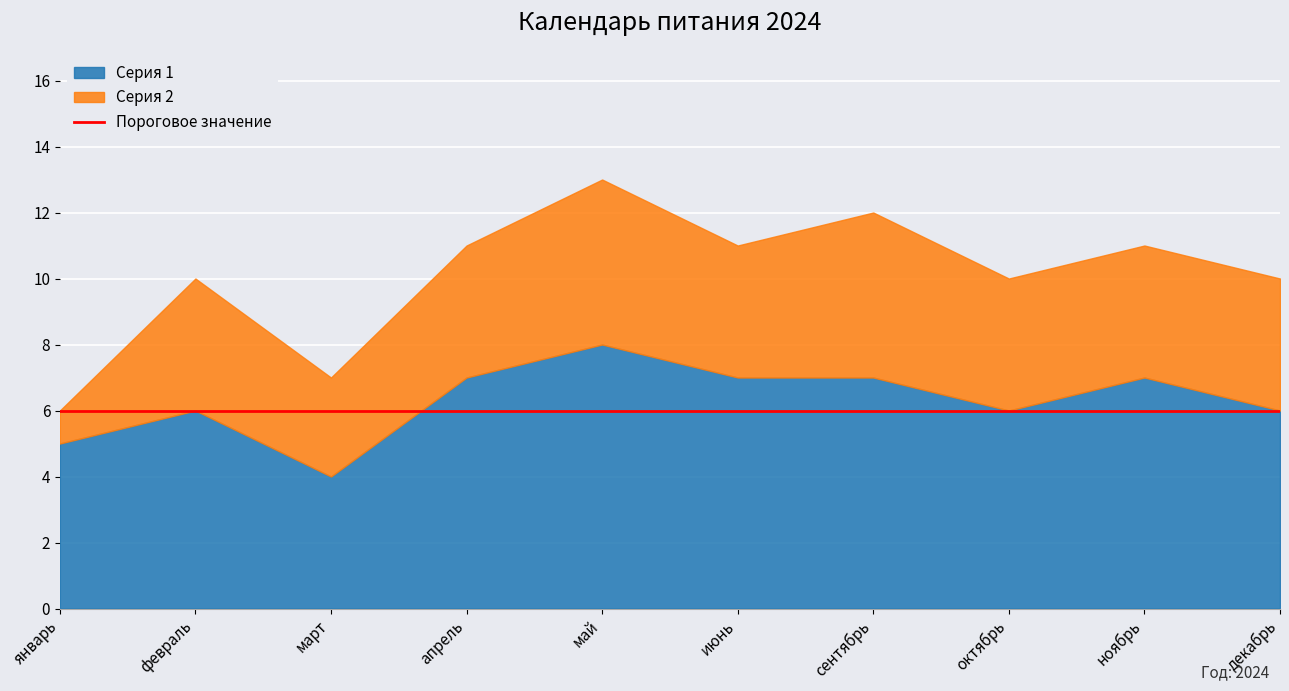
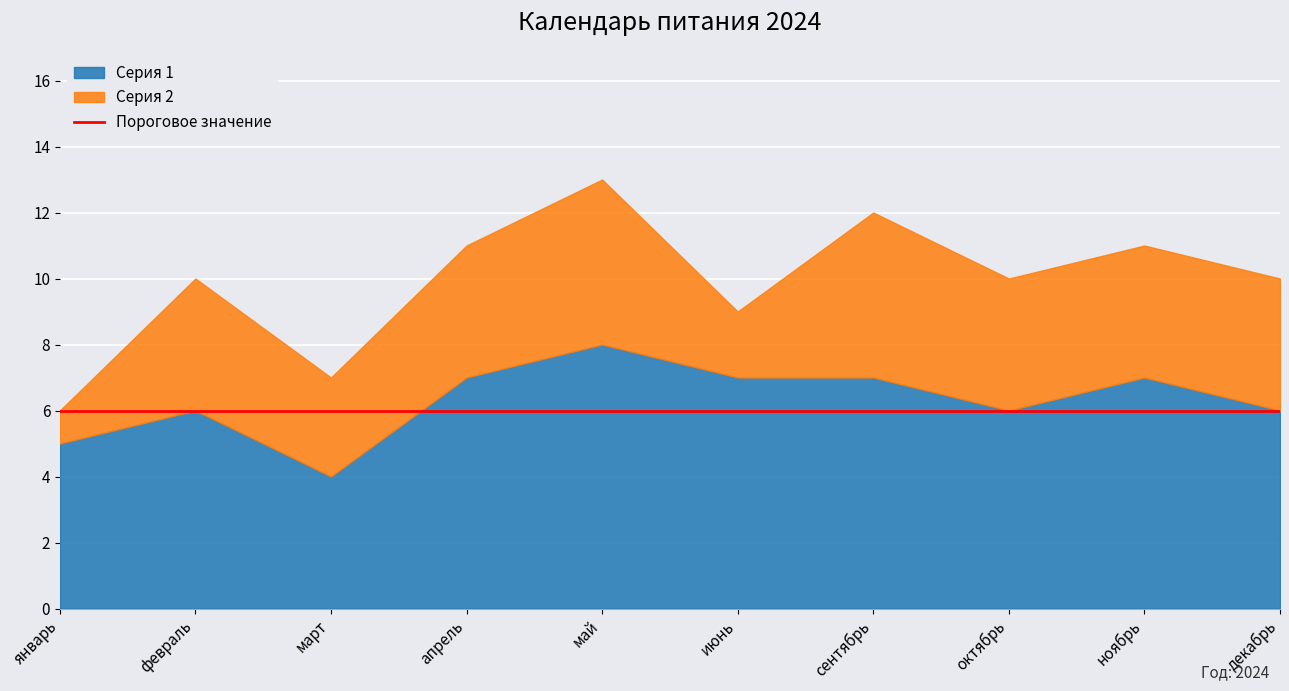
  {
    "Серия 1": {
      "январь": 5,
      "февраль": 6,
      "март": 4,
      "апрель": 7,
      "май": 8,
      "июнь": 7,
      "сентябрь": 7,
      "октябрь": 6,
      "ноябрь": 7,
      "декабрь": 6
    },
    "Серия 2": {
      "январь": 1,
      "февраль": 4,
      "март": 3,
      "апрель": 4,
      "май": 5,
-     "июнь": 4,
+     "июнь": 2,
      "сентябрь": 5,
      "октябрь": 4,
      "ноябрь": 4,
      "декабрь": 4
    }
  }
